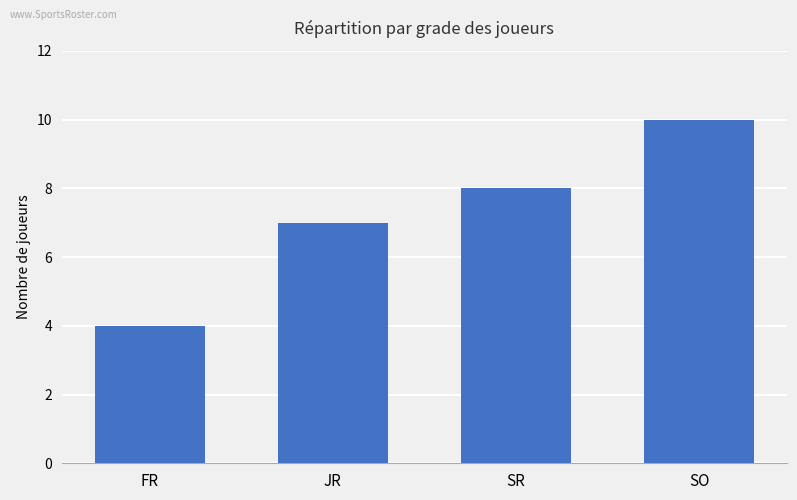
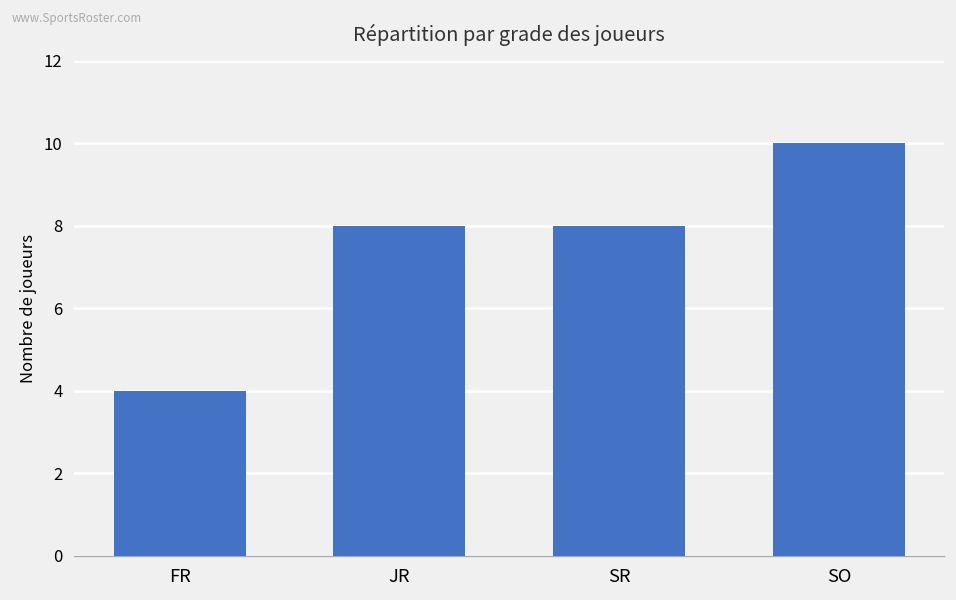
  {
    "FR": 4,
-   "JR": 7,
+   "JR": 8,
    "SR": 8,
    "SO": 10
  }
